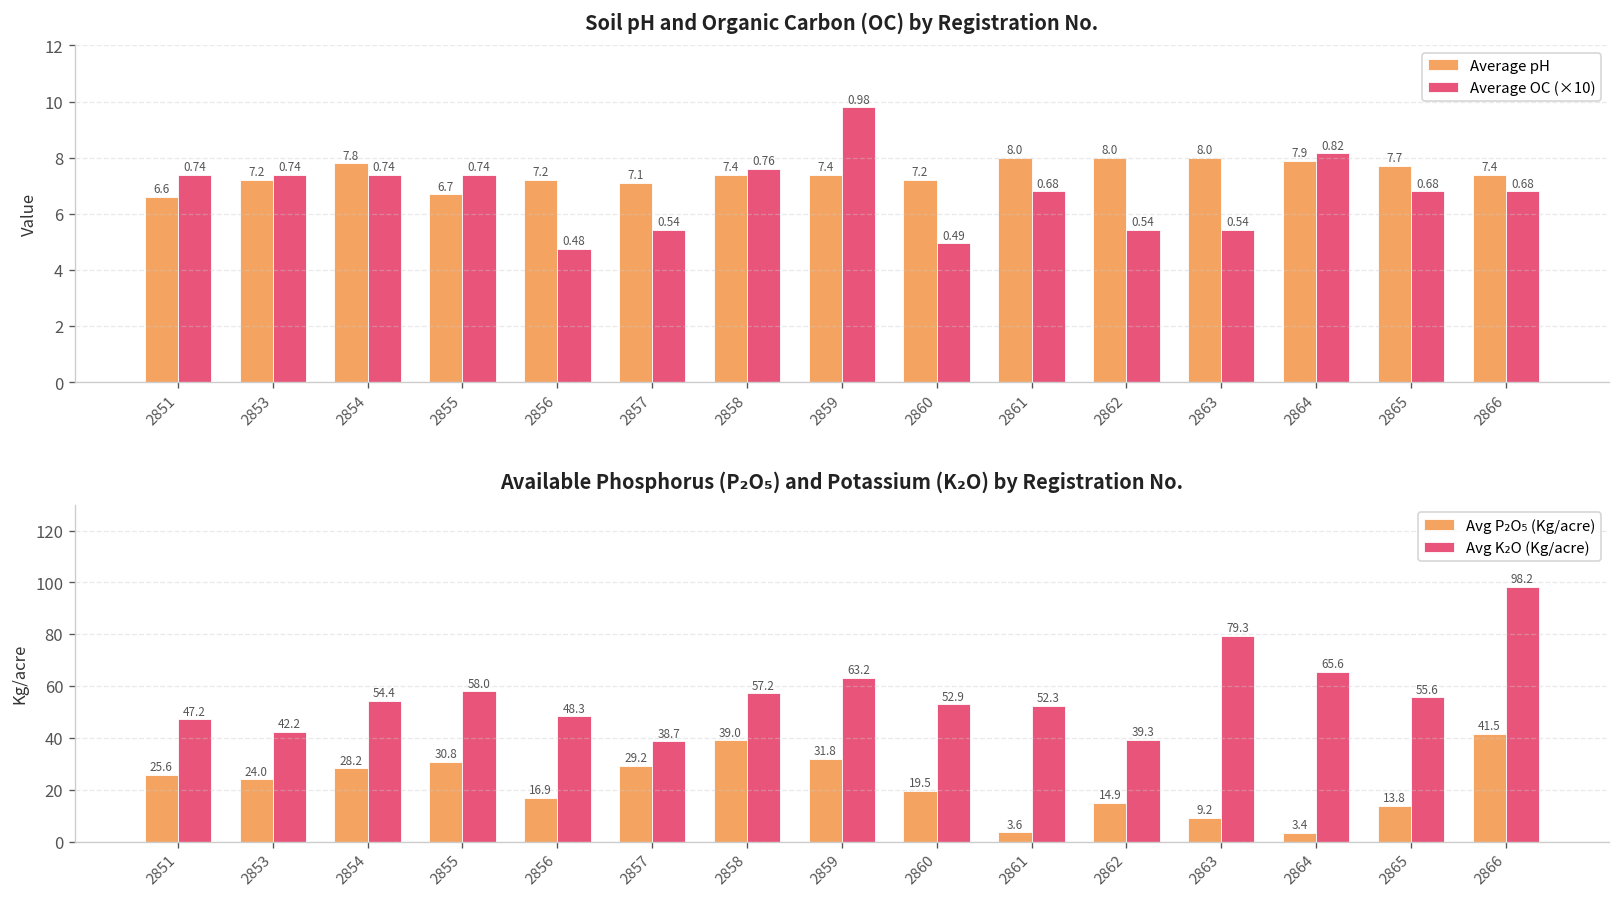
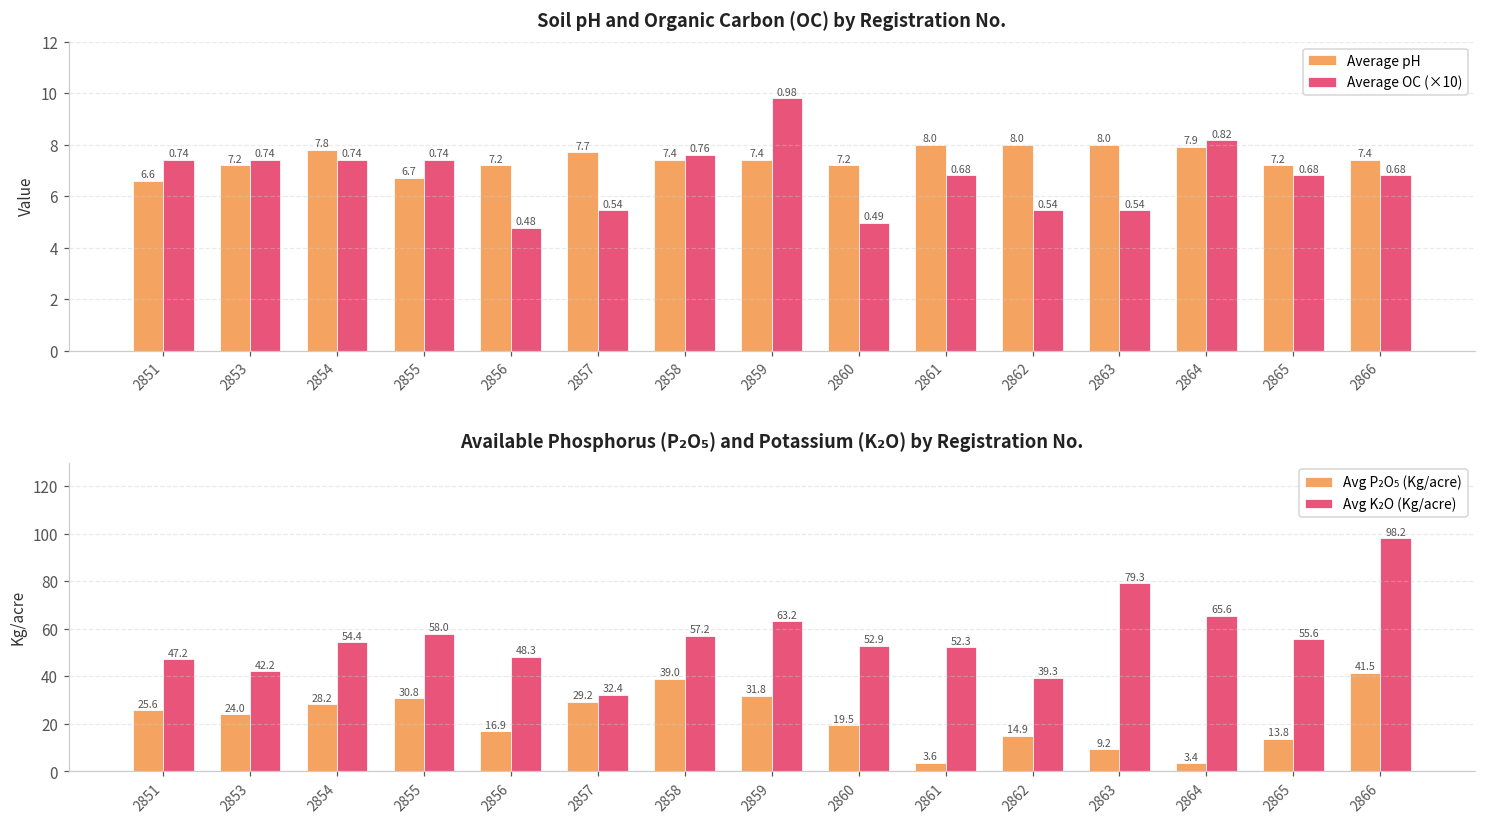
  {
    "Soil pH and Organic Carbon (OC) by Registration No.": {
      "Average pH": {
        "2851": 6.6,
        "2853": 7.2,
        "2854": 7.8,
        "2855": 6.7,
        "2856": 7.2,
-       "2857": 7.1,
+       "2857": 7.7,
        "2858": 7.4,
        "2859": 7.4,
        "2860": 7.2,
        "2861": 8.0,
        "2862": 8.0,
        "2863": 8.0,
        "2864": 7.9,
-       "2865": 7.7,
+       "2865": 7.2,
        "2866": 7.4
      }
    },
    "Available Phosphorus (P₂O₅) and Potassium (K₂O) by Registration No.": {
      "Avg P₂O₅ (Kg/acre)": {
        "2851": 25.6,
        "2853": 24.0,
        "2854": 28.2,
        "2855": 30.8,
        "2856": 16.9,
        "2857": 29.2,
        "2858": 39.0,
        "2859": 31.8,
        "2860": 19.5,
        "2861": 3.6,
        "2862": 14.9,
        "2863": 9.2,
        "2864": 3.4,
        "2865": 13.8,
        "2866": 41.5
      },
      "Avg K₂O (Kg/acre)": {
        "2851": 47.2,
        "2853": 42.2,
        "2854": 54.4,
        "2855": 58.0,
        "2856": 48.3,
-       "2857": 38.7,
+       "2857": 32.4,
        "2858": 57.2,
        "2859": 63.2,
        "2860": 52.9,
        "2861": 52.3,
        "2862": 39.3,
        "2863": 79.3,
        "2864": 65.6,
        "2865": 55.6,
        "2866": 98.2
      }
    }
  }
